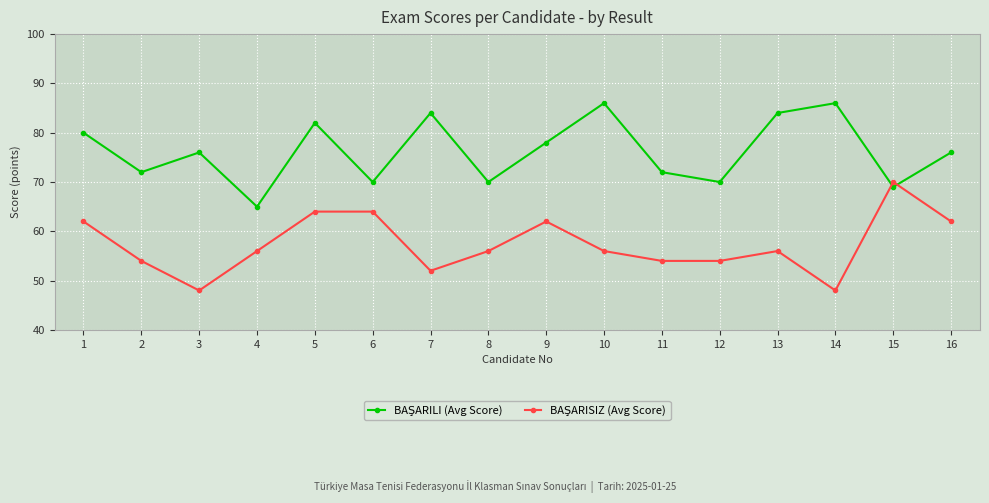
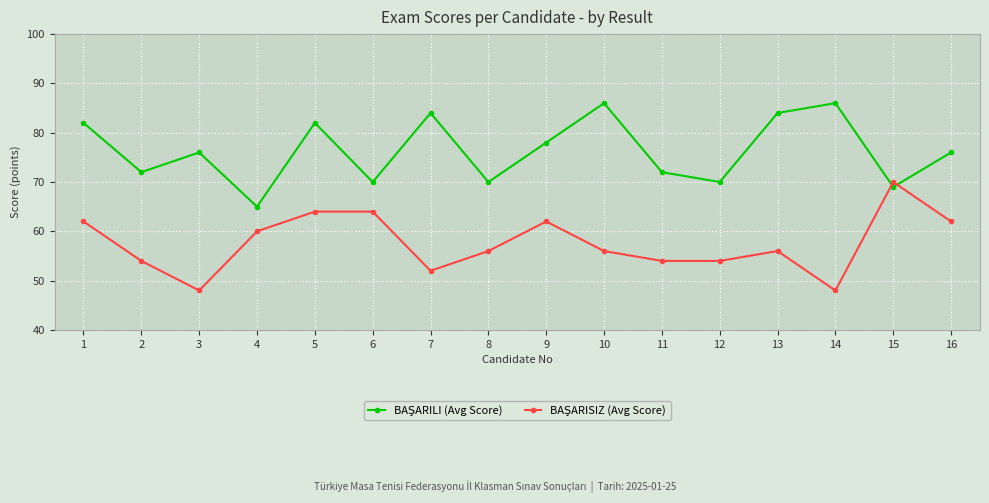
  {
    "BAŞARILI (Avg Score)": {
-     "1": 80,
+     "1": 82,
      "2": 72,
      "3": 76,
      "4": 65,
      "5": 82,
      "6": 70,
      "7": 84,
      "8": 70,
      "9": 78,
      "10": 86,
      "11": 72,
      "12": 70,
      "13": 84,
      "14": 86,
      "15": 69,
      "16": 76
    },
    "BAŞARISIZ (Avg Score)": {
      "1": 62,
      "2": 54,
      "3": 48,
-     "4": 56,
+     "4": 60,
      "5": 64,
      "6": 64,
      "7": 52,
      "8": 56,
      "9": 62,
      "10": 56,
      "11": 54,
      "12": 54,
      "13": 56,
      "14": 48,
      "15": 70,
      "16": 62
    }
  }
